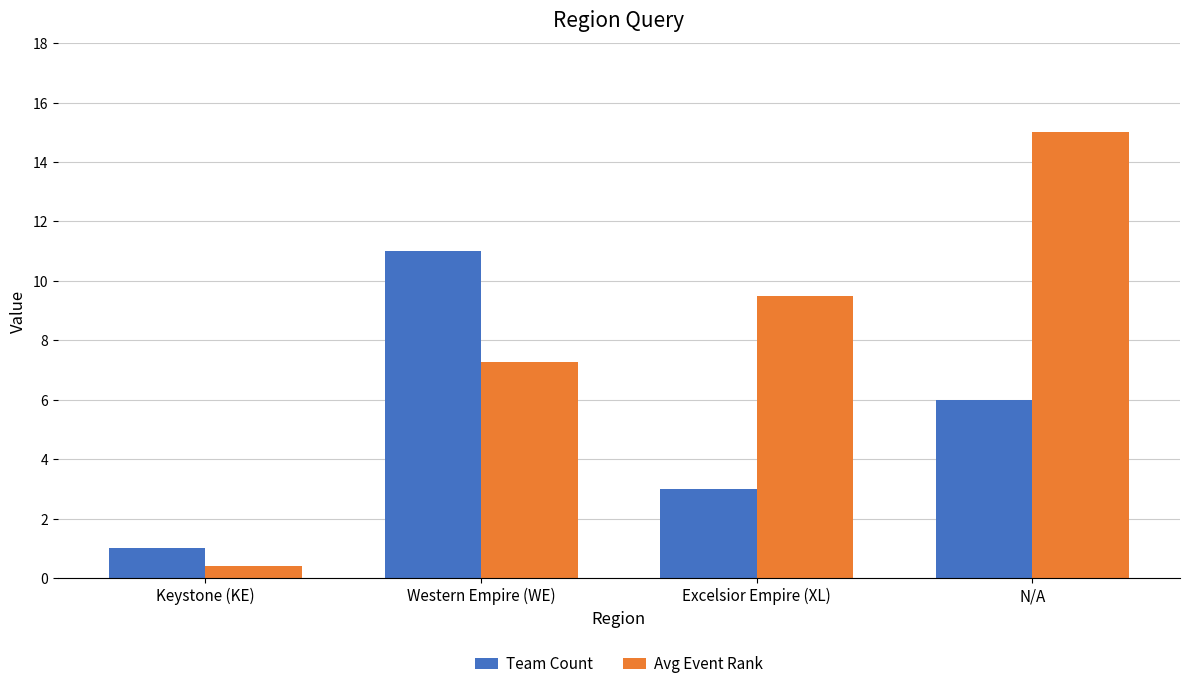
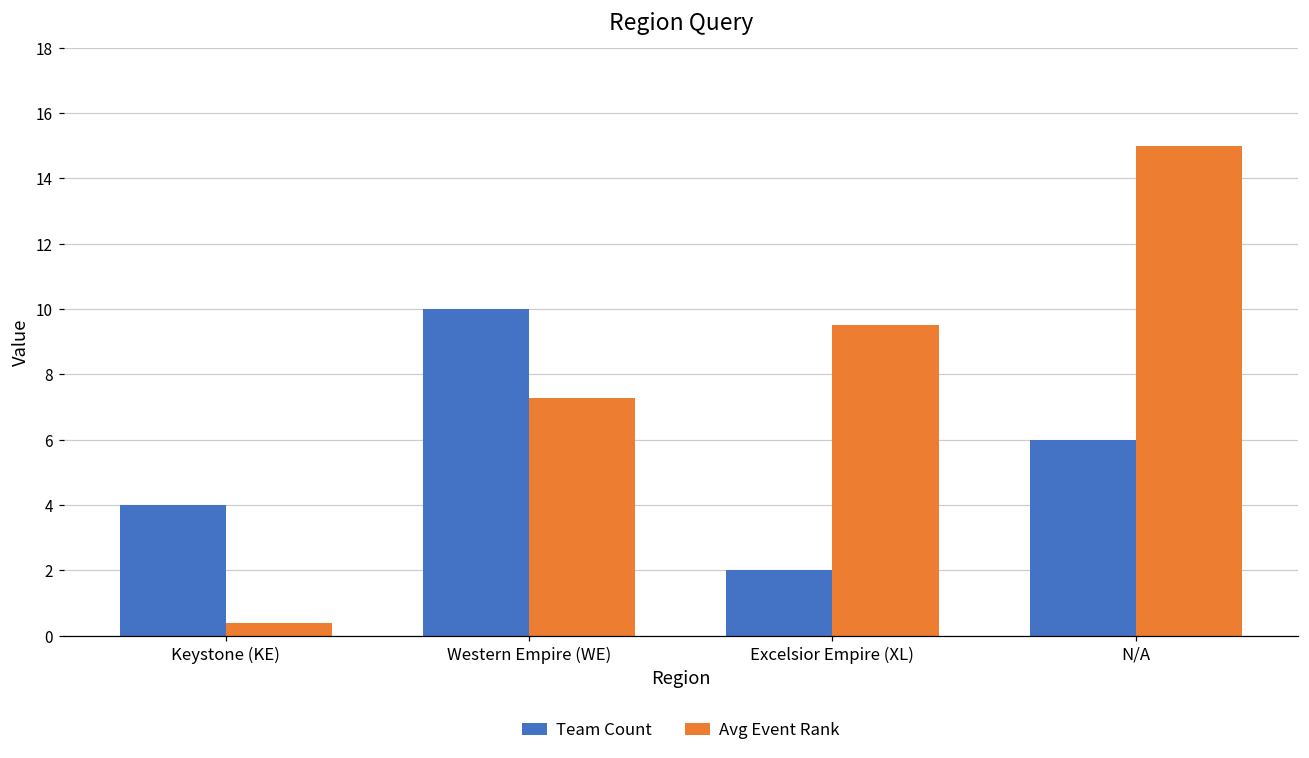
  {
    "Team Count": {
-     "Keystone (KE)": 1,
-     "Western Empire (WE)": 11,
-     "Excelsior Empire (XL)": 3,
+     "Keystone (KE)": 4,
+     "Western Empire (WE)": 10,
+     "Excelsior Empire (XL)": 2,
      "N/A": 6
    },
    "Avg Event Rank": {
      "Keystone (KE)": 0.4,
      "Western Empire (WE)": 7.3,
      "Excelsior Empire (XL)": 9.5,
      "N/A": 15
    }
  }
